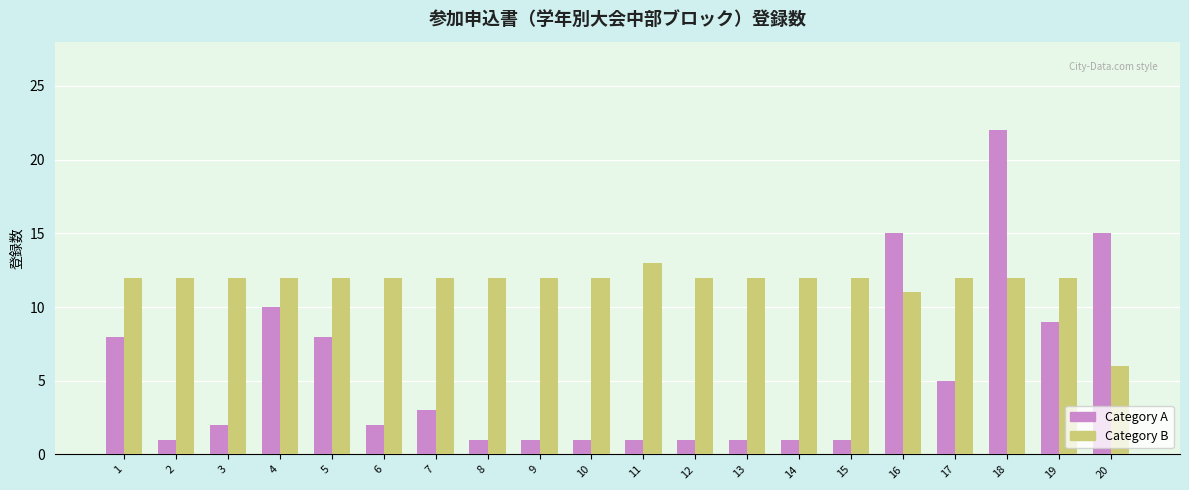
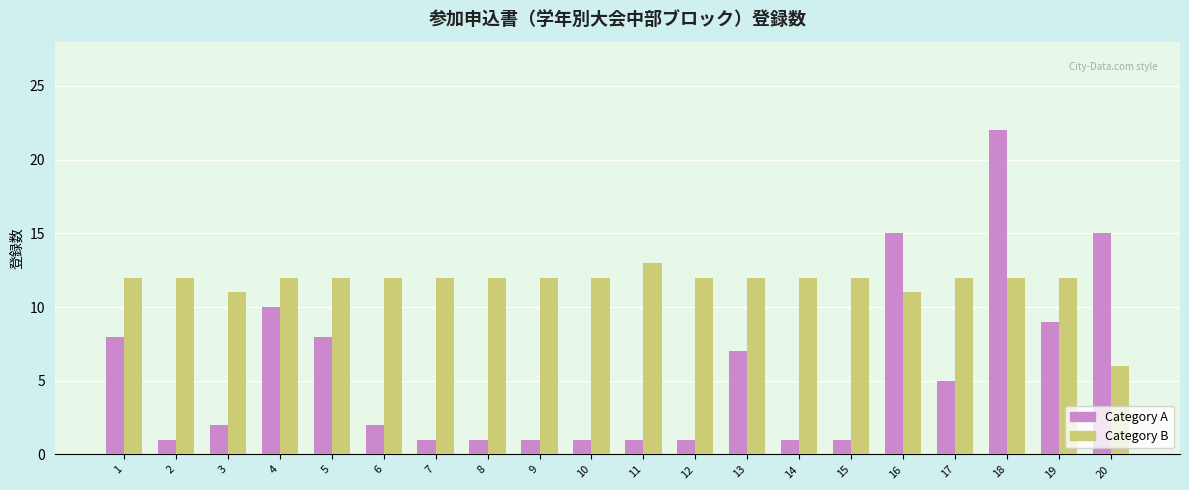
  {
    "Category A": {
      "1": 8,
      "2": 1,
      "3": 2,
      "4": 10,
      "5": 8,
      "6": 2,
-     "7": 3,
+     "7": 1,
      "8": 1,
      "9": 1,
      "10": 1,
      "11": 1,
      "12": 1,
-     "13": 1,
+     "13": 7,
      "14": 1,
      "15": 1,
      "16": 15,
      "17": 5,
      "18": 22,
      "19": 9,
      "20": 15
    },
    "Category B": {
      "1": 12,
      "2": 12,
-     "3": 12,
+     "3": 11,
      "4": 12,
      "5": 12,
      "6": 12,
      "7": 12,
      "8": 12,
      "9": 12,
      "10": 12,
      "11": 13,
      "12": 12,
      "13": 12,
      "14": 12,
      "15": 12,
      "16": 11,
      "17": 12,
      "18": 12,
      "19": 12,
      "20": 6
    }
  }
